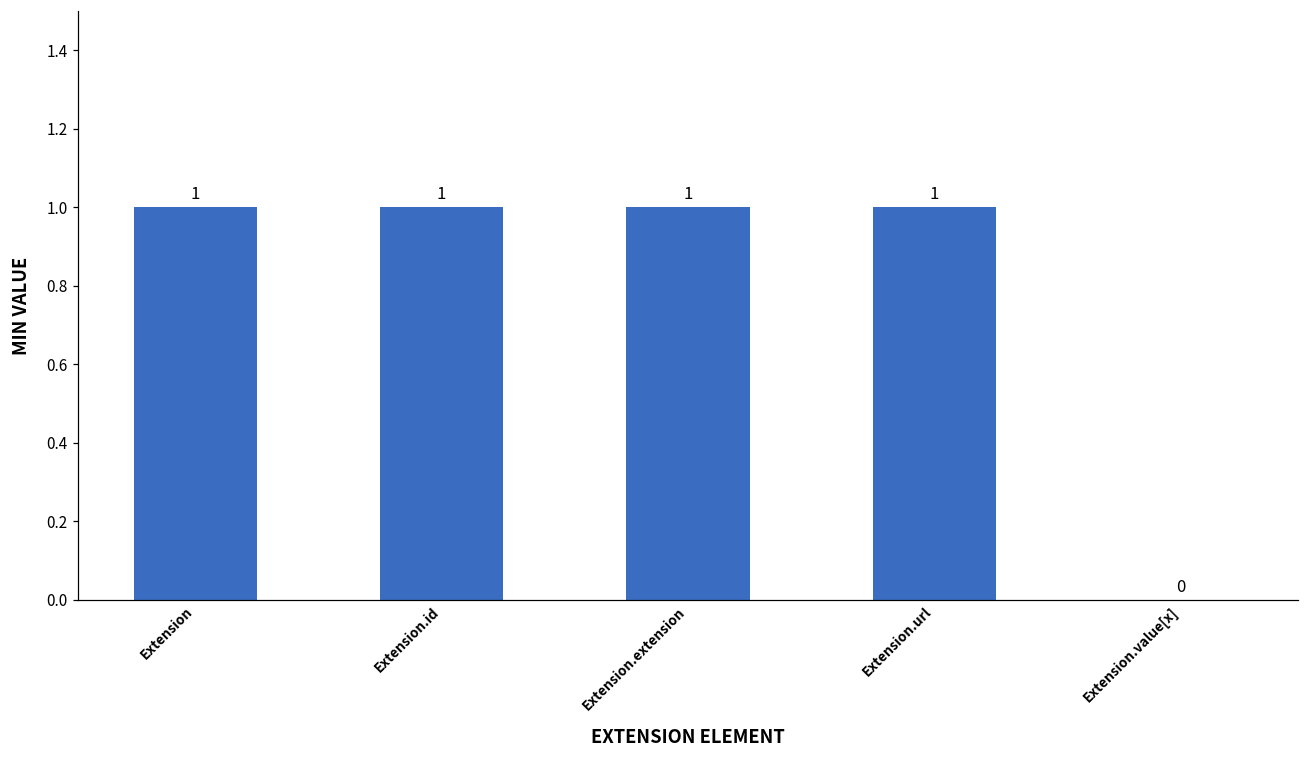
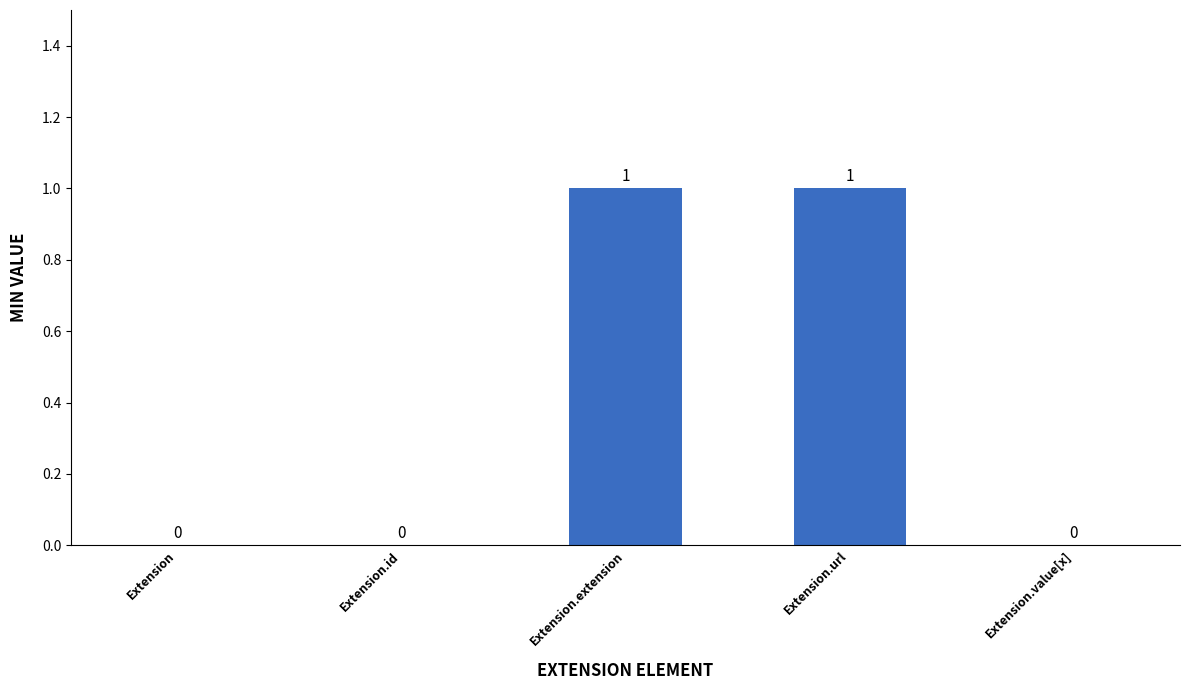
  {
-   "Extension": 1,
-   "Extension.id": 1,
+   "Extension": 0,
+   "Extension.id": 0,
    "Extension.extension": 1,
    "Extension.url": 1,
    "Extension.value[x]": 0
  }
